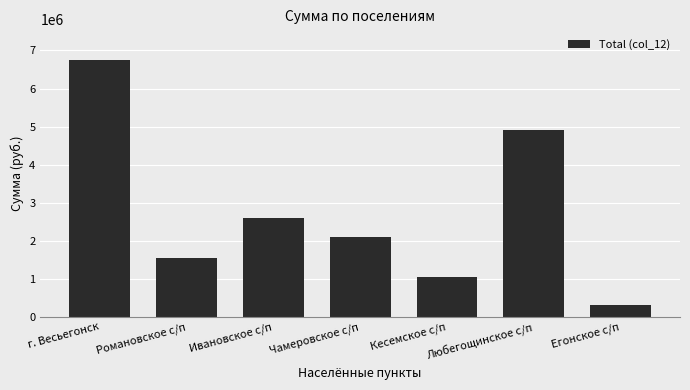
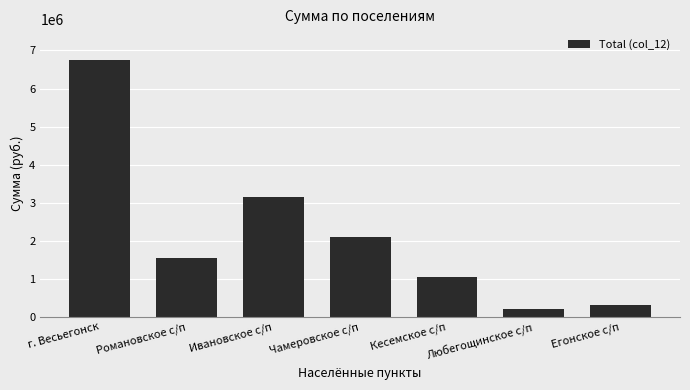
  {
    "г. Весьегонск": 6700000,
    "Романовское с/п": 1600000,
-   "Ивановское с/п": 2600000,
+   "Ивановское с/п": 3200000,
    "Чамеровское с/п": 2100000,
    "Кесемское с/п": 1000000,
-   "Любегощинское с/п": 4900000,
+   "Любегощинское с/п": 200000,
    "Егонское с/п": 300000
  }
